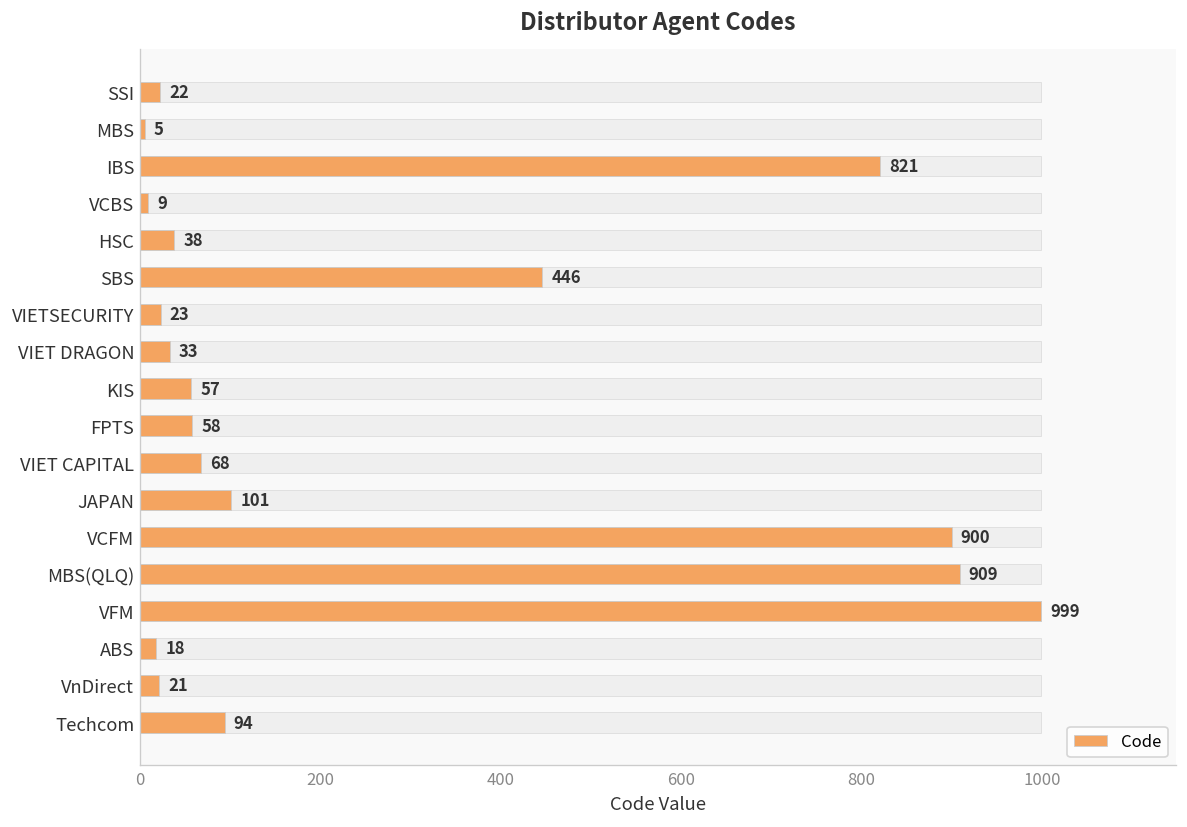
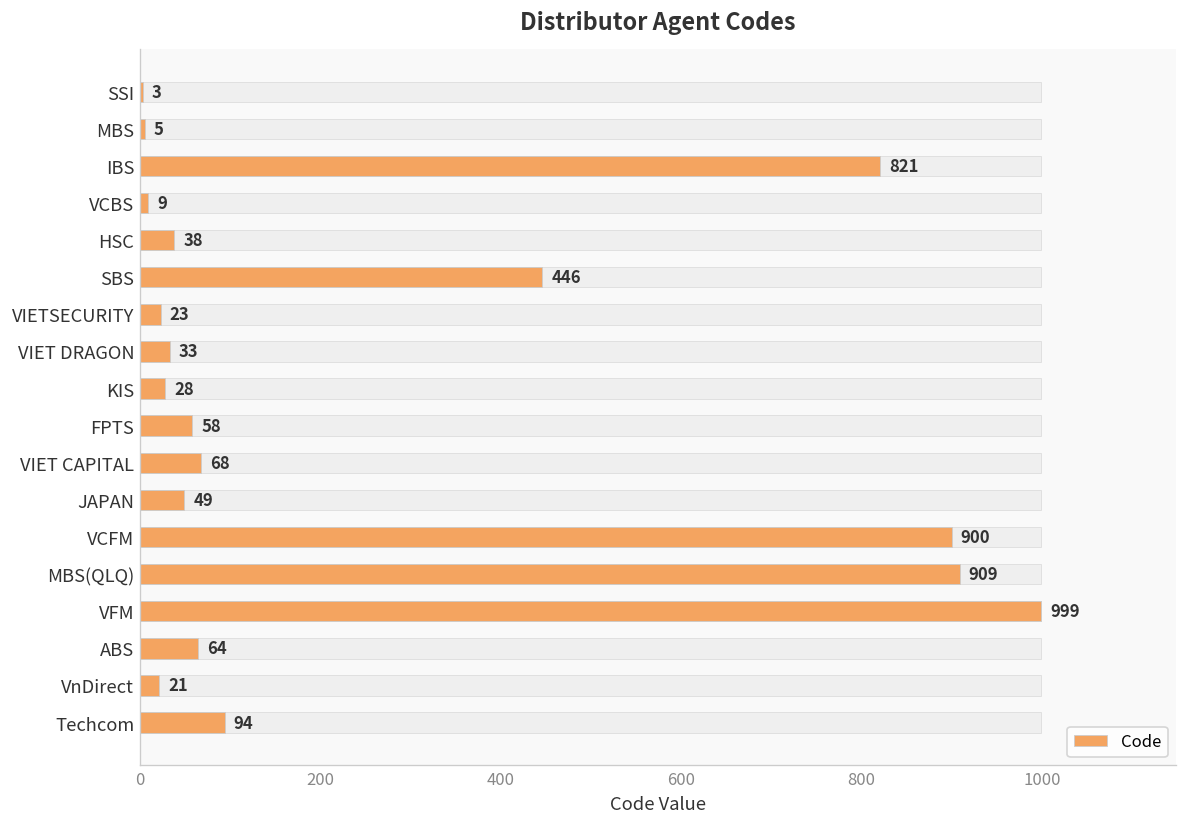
  {
-   "SSI": 22,
+   "SSI": 3,
    "MBS": 5,
    "IBS": 821,
    "VCBS": 9,
    "HSC": 38,
    "SBS": 446,
    "VIETSECURITY": 23,
    "VIET DRAGON": 33,
-   "KIS": 57,
+   "KIS": 28,
    "FPTS": 58,
    "VIET CAPITAL": 68,
-   "JAPAN": 101,
+   "JAPAN": 49,
    "VCFM": 900,
    "MBS(QLQ)": 909,
    "VFM": 999,
-   "ABS": 18,
+   "ABS": 64,
    "VnDirect": 21,
    "Techcom": 94
  }
